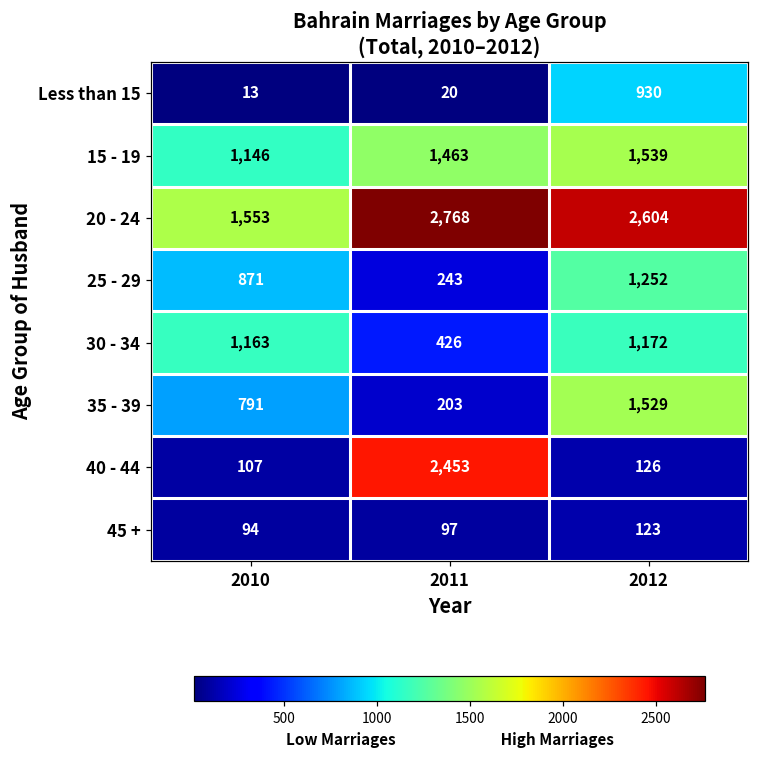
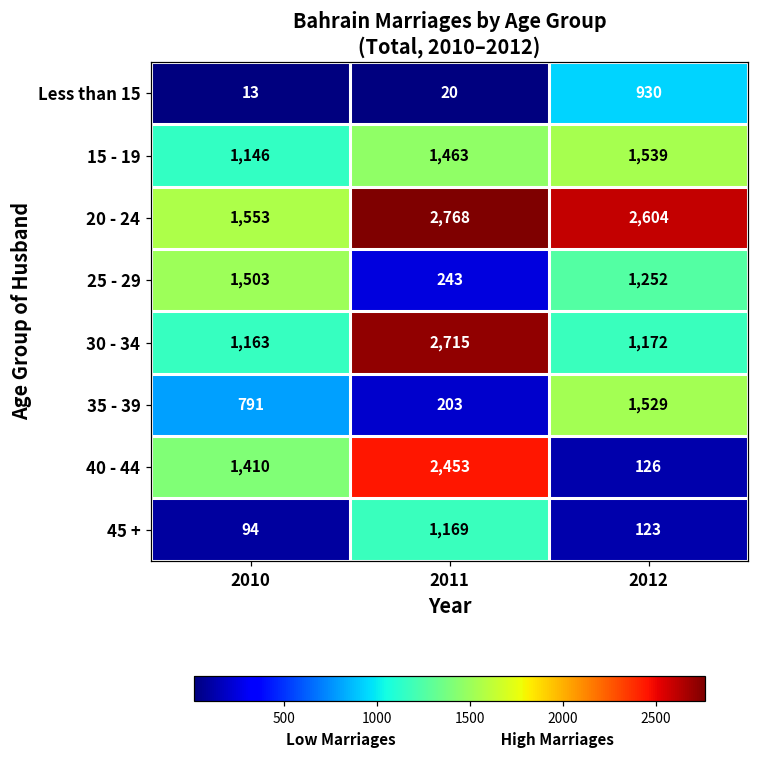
  {
    "Less than 15": {
      "2010": "13",
      "2011": "20",
      "2012": "930"
    },
    "15 - 19": {
      "2010": "1,146",
      "2011": "1,463",
      "2012": "1,539"
    },
    "20 - 24": {
      "2010": "1,553",
      "2011": "2,768",
      "2012": "2,604"
    },
    "25 - 29": {
-     "2010": "871",
+     "2010": "1,503",
      "2011": "243",
      "2012": "1,252"
    },
    "30 - 34": {
      "2010": "1,163",
-     "2011": "426",
+     "2011": "2,715",
      "2012": "1,172"
    },
    "35 - 39": {
      "2010": "791",
      "2011": "203",
      "2012": "1,529"
    },
    "40 - 44": {
-     "2010": "107",
+     "2010": "1,410",
      "2011": "2,453",
      "2012": "126"
    },
    "45 +": {
      "2010": "94",
-     "2011": "97",
+     "2011": "1,169",
      "2012": "123"
    }
  }
